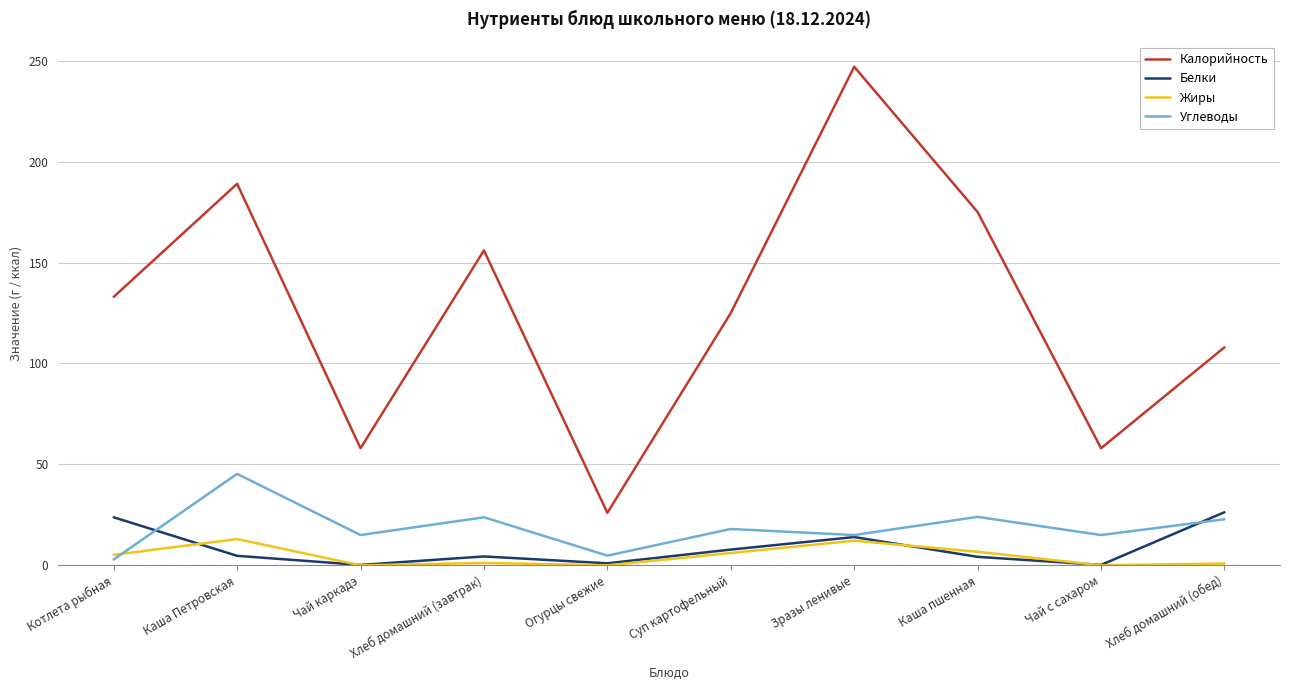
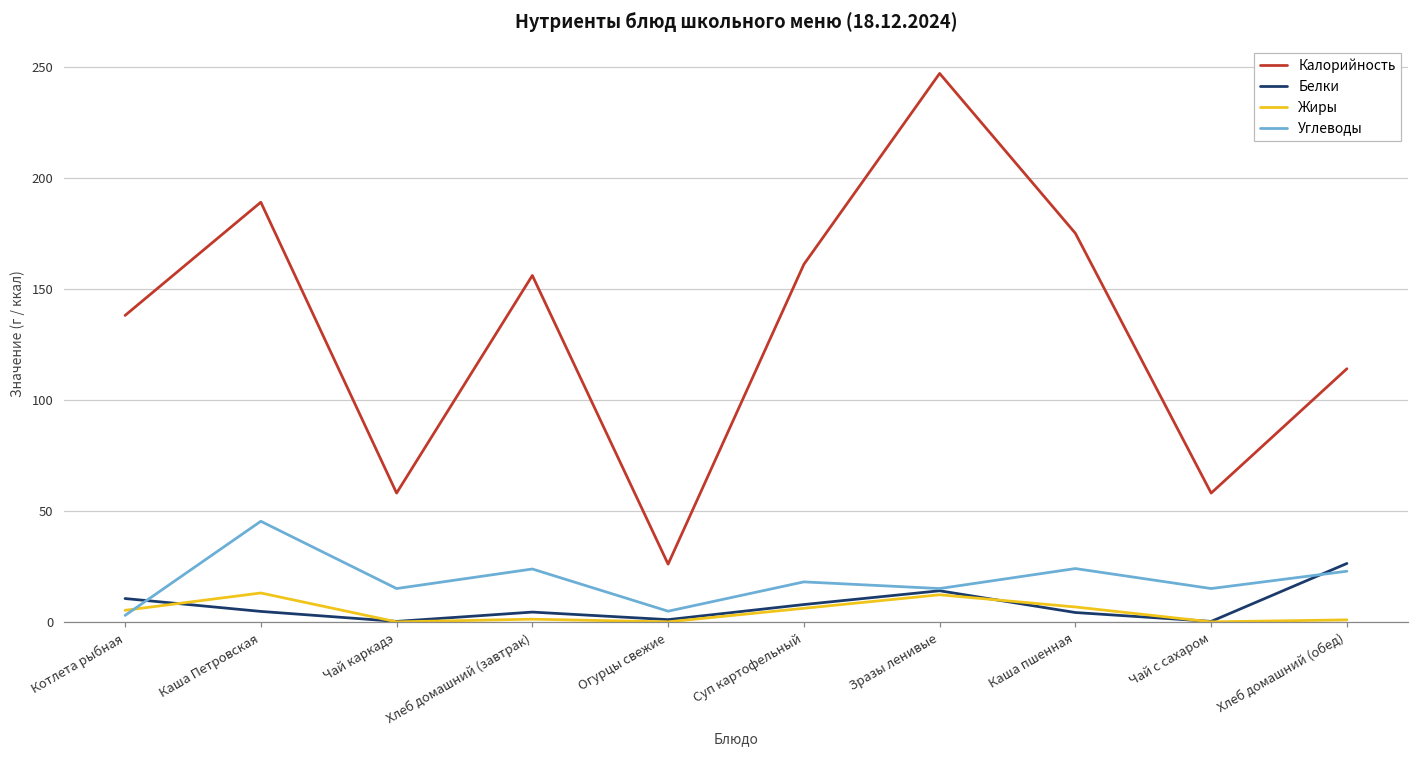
  {
    "Калорийность": {
-     "Котлета рыбная": 133,
+     "Котлета рыбная": 138,
      "Каша Петровская": 189,
      "Чай каркадэ": 58,
      "Хлеб домашний (завтрак)": 156,
      "Огурцы свежие": 26,
-     "Суп картофельный": 125,
+     "Суп картофельный": 161,
      "Зразы ленивые": 247,
      "Каша пшенная": 175,
      "Чай с сахаром": 58,
-     "Хлеб домашний (обед)": 108
+     "Хлеб домашний (обед)": 114
    },
    "Белки": {
-     "Котлета рыбная": 24,
+     "Котлета рыбная": 11,
      "Каша Петровская": 5,
      "Хлеб домашний (завтрак)": 4,
      "Суп картофельный": 8,
      "Каша пшенная": 4,
      "Хлеб домашний (обед)": 26
    },
    "Жиры": {
      "Котлета рыбная": 5,
      "Каша Петровская": 13,
      "Хлеб домашний (завтрак)": 1,
      "Суп картофельный": 6,
      "Зразы ленивые": 12,
      "Каша пшенная": 7,
      "Хлеб домашний (обед)": 1
    },
    "Углеводы": {
      "Котлета рыбная": 3,
      "Каша Петровская": 45,
      "Чай каркадэ": 15,
      "Хлеб домашний (завтрак)": 24,
      "Огурцы свежие": 5,
      "Суп картофельный": 18,
      "Каша пшенная": 24,
      "Чай с сахаром": 15,
      "Хлеб домашний (обед)": 23
    }
  }
